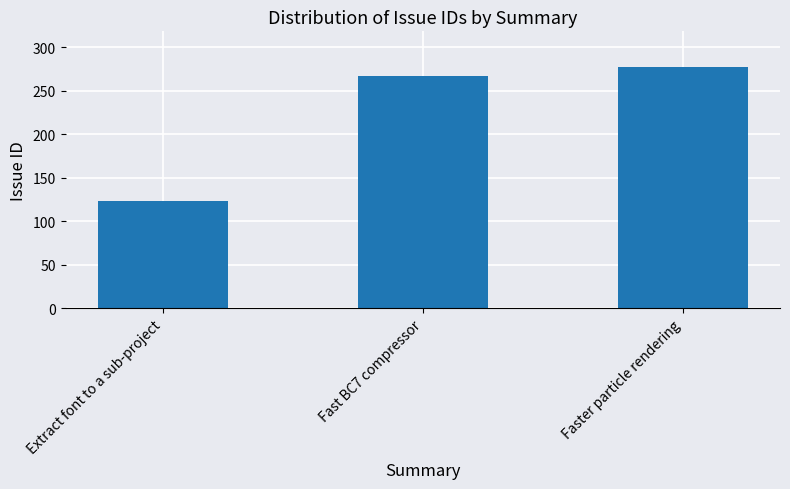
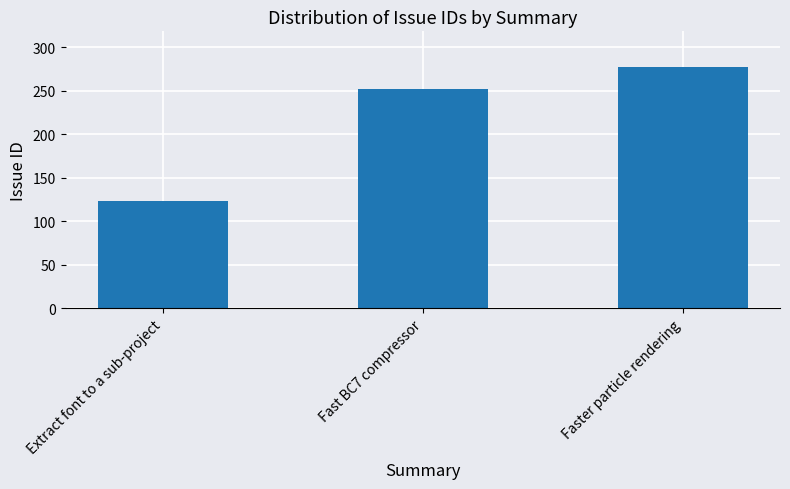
  {
    "Extract font to a sub-project": 120,
-   "Fast BC7 compressor": 270,
+   "Fast BC7 compressor": 250,
    "Faster particle rendering": 280
  }
